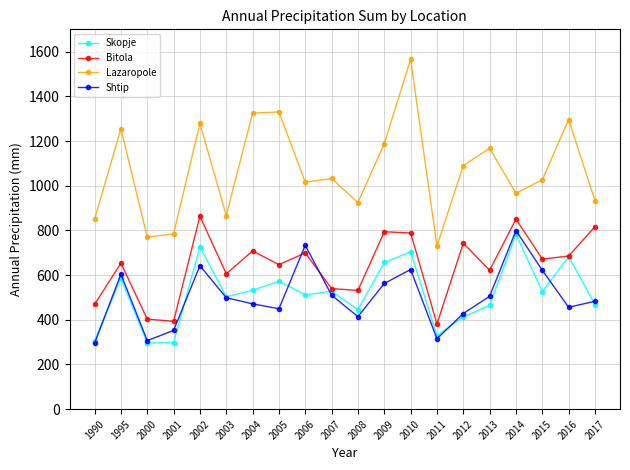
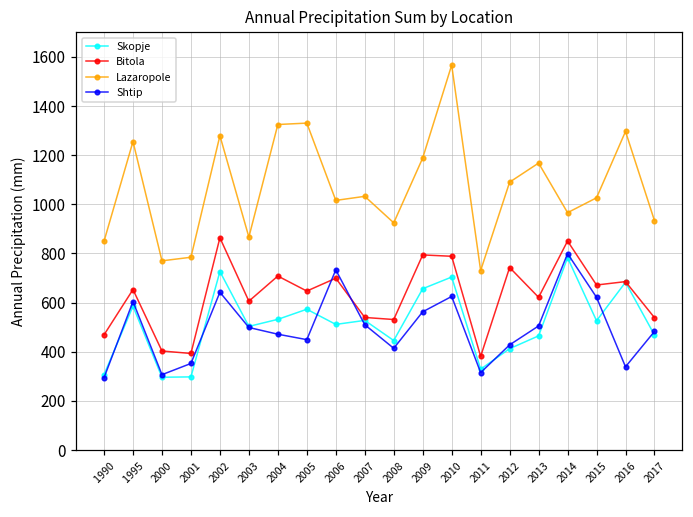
  {
    "Skopje": {
      "1990": 310,
      "1995": 590,
      "2001": 300,
      "2002": 730,
      "2004": 530,
      "2005": 570,
      "2006": 510,
      "2007": 530,
      "2008": 450,
      "2009": 660,
      "2010": 700,
      "2011": 330,
      "2012": 410,
      "2013": 460,
      "2014": 780,
      "2015": 530,
      "2017": 470
    },
    "Bitola": {
      "1990": 470,
      "1995": 650,
      "2000": 400,
      "2001": 390,
      "2002": 860,
      "2003": 610,
      "2004": 710,
      "2005": 650,
      "2006": 700,
      "2007": 540,
      "2008": 530,
      "2009": 790,
      "2010": 790,
      "2011": 380,
      "2012": 740,
      "2013": 620,
      "2014": 850,
      "2015": 670,
-     "2017": 820
+     "2017": 540
    },
    "Lazaropole": {
      "1990": 850,
      "1995": 1260,
      "2000": 770,
      "2001": 780,
      "2002": 1280,
      "2003": 870,
      "2004": 1320,
      "2005": 1330,
      "2006": 1020,
      "2007": 1030,
      "2008": 920,
      "2009": 1190,
      "2010": 1570,
      "2011": 730,
      "2012": 1090,
      "2013": 1170,
      "2014": 970,
      "2015": 1030,
      "2016": 1300,
      "2017": 930
    },
    "Shtip": {
      "1990": 290,
      "1995": 600,
      "2001": 350,
      "2002": 640,
      "2004": 470,
      "2005": 450,
      "2006": 730,
      "2007": 510,
      "2008": 410,
      "2009": 560,
      "2010": 630,
      "2011": 320,
      "2012": 430,
      "2013": 510,
      "2014": 800,
      "2015": 620,
-     "2016": 460,
+     "2016": 340,
      "2017": 480
    }
  }
